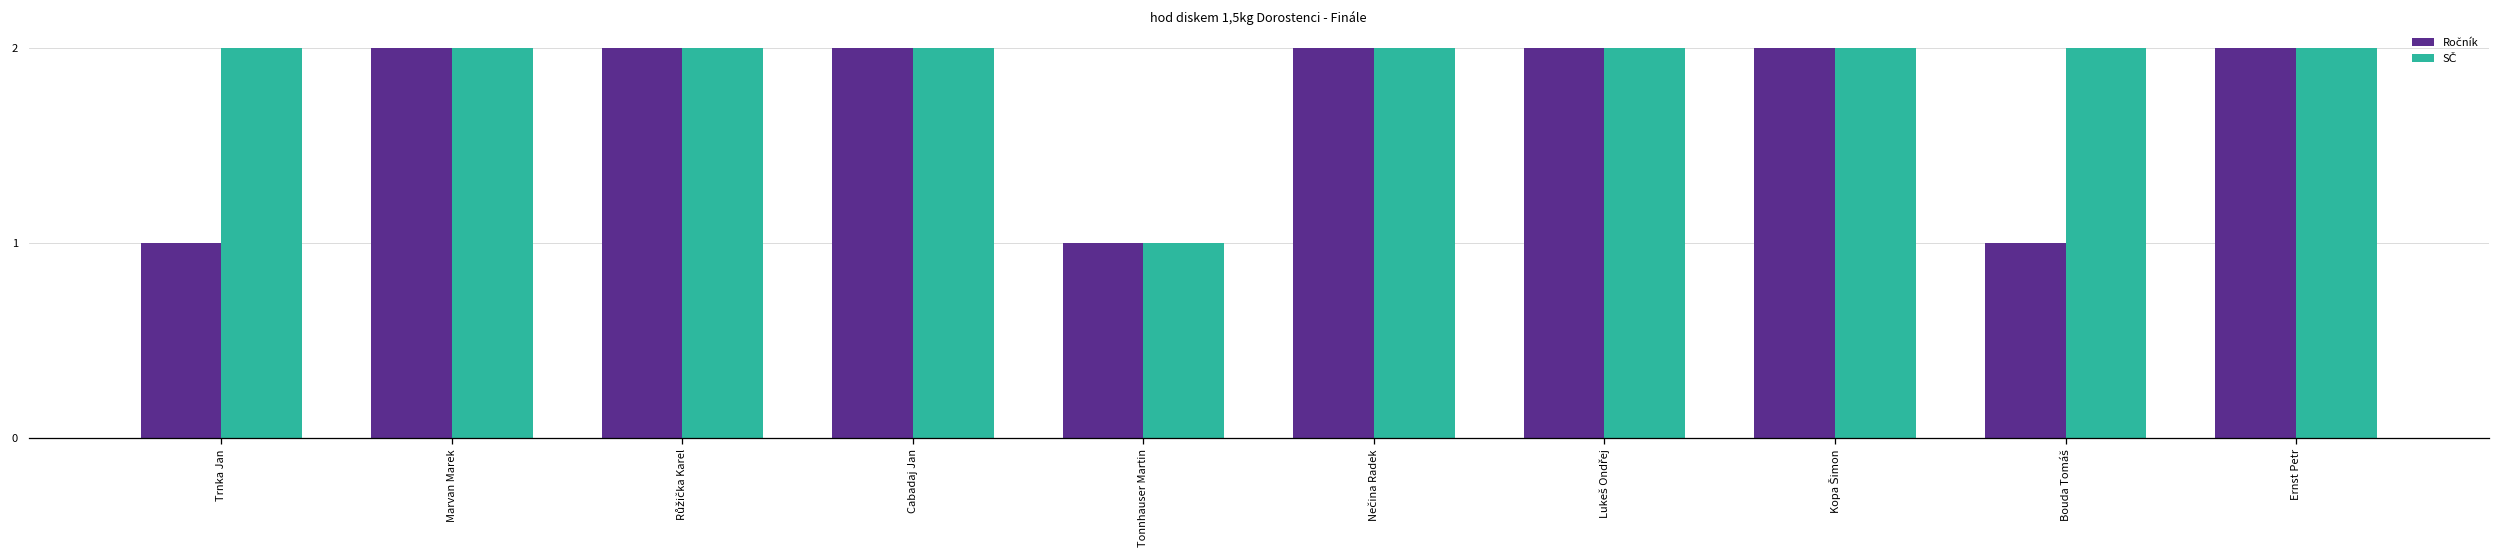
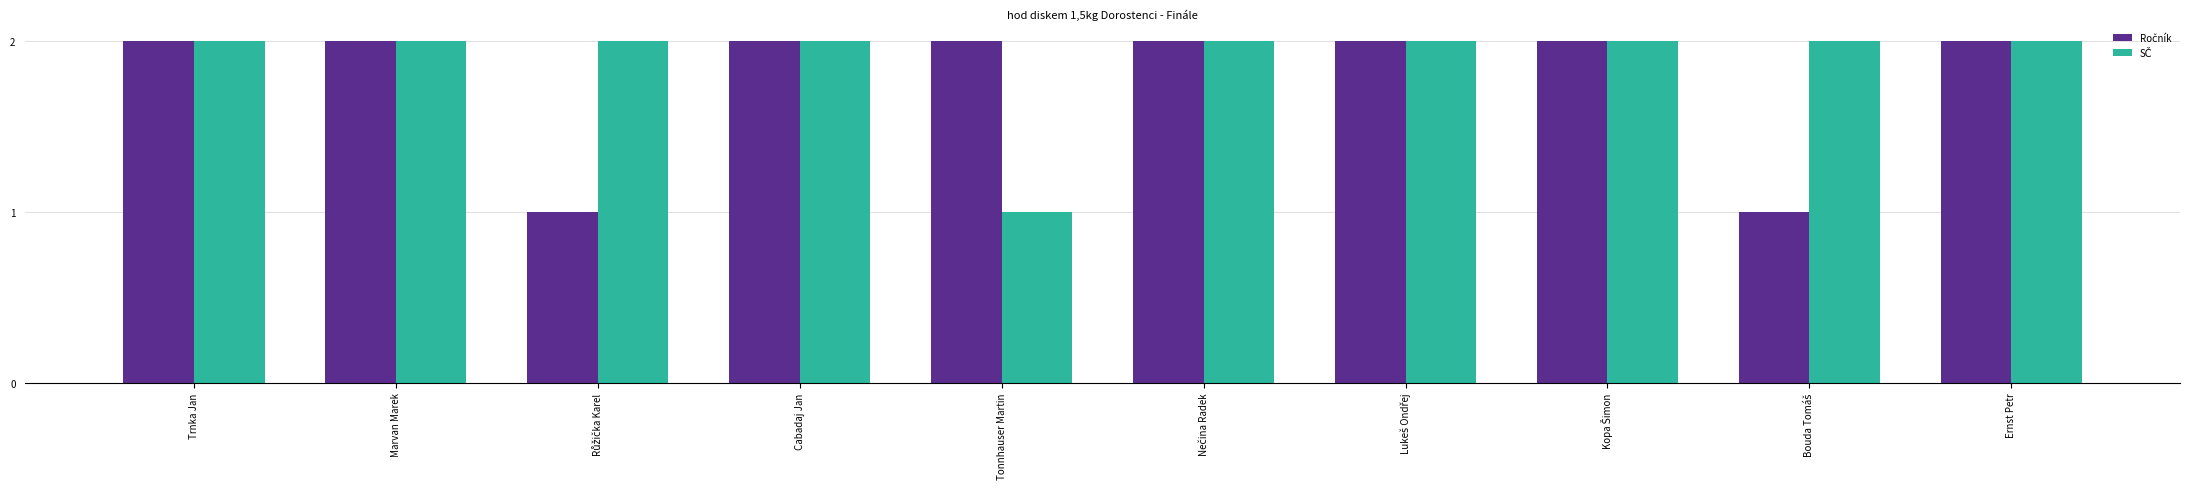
  {
    "Ročník": {
-     "Trnka Jan": 1,
+     "Trnka Jan": 2,
      "Marvan Marek": 2,
-     "Růžička Karel": 2,
+     "Růžička Karel": 1,
      "Cabadaj Jan": 2,
-     "Tonnhauser Martin": 1,
+     "Tonnhauser Martin": 2,
      "Nečina Radek": 2,
      "Lukeš Ondřej": 2,
      "Kopa Šimon": 2,
      "Bouda Tomáš": 1,
      "Ernst Petr": 2
    },
    "SČ": {
      "Trnka Jan": 2,
      "Marvan Marek": 2,
      "Růžička Karel": 2,
      "Cabadaj Jan": 2,
      "Tonnhauser Martin": 1,
      "Nečina Radek": 2,
      "Lukeš Ondřej": 2,
      "Kopa Šimon": 2,
      "Bouda Tomáš": 2,
      "Ernst Petr": 2
    }
  }
